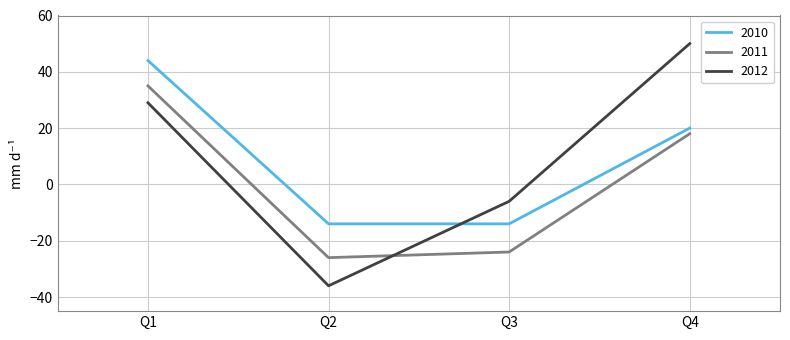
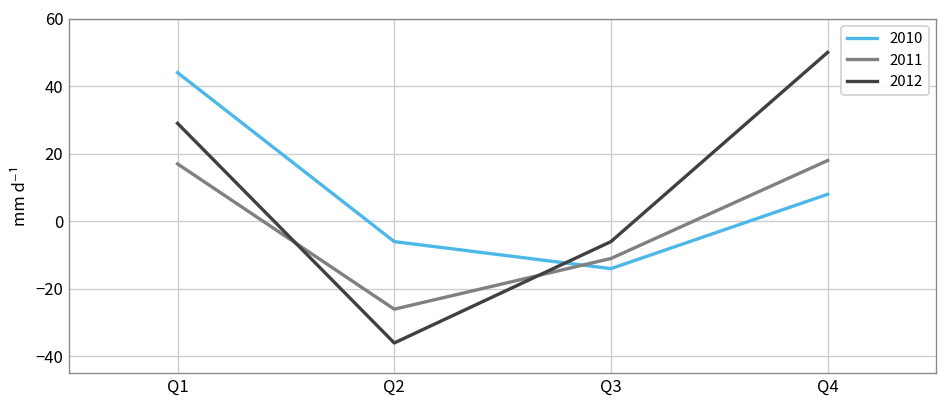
  {
    "2010": {
      "Q1": 44,
-     "Q2": -14,
+     "Q2": -6,
      "Q3": -14,
-     "Q4": 20
+     "Q4": 8
    },
    "2011": {
-     "Q1": 35,
+     "Q1": 17,
      "Q2": -26,
-     "Q3": -24,
+     "Q3": -11,
      "Q4": 18
    },
    "2012": {
      "Q1": 29,
      "Q2": -36,
      "Q3": -6,
      "Q4": 50
    }
  }
